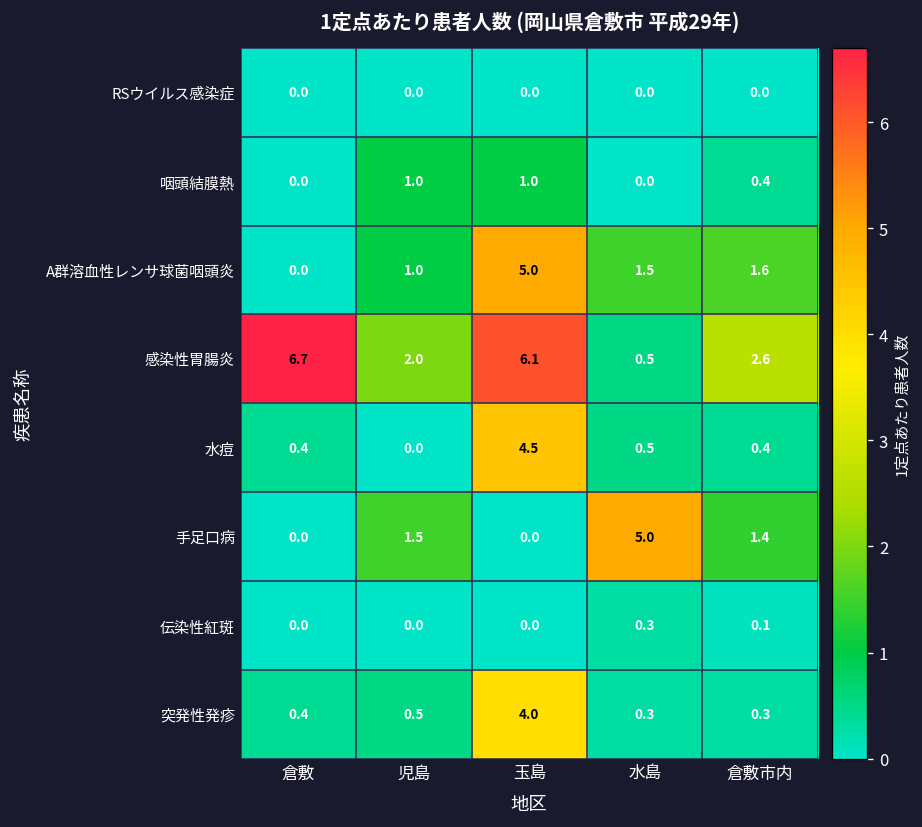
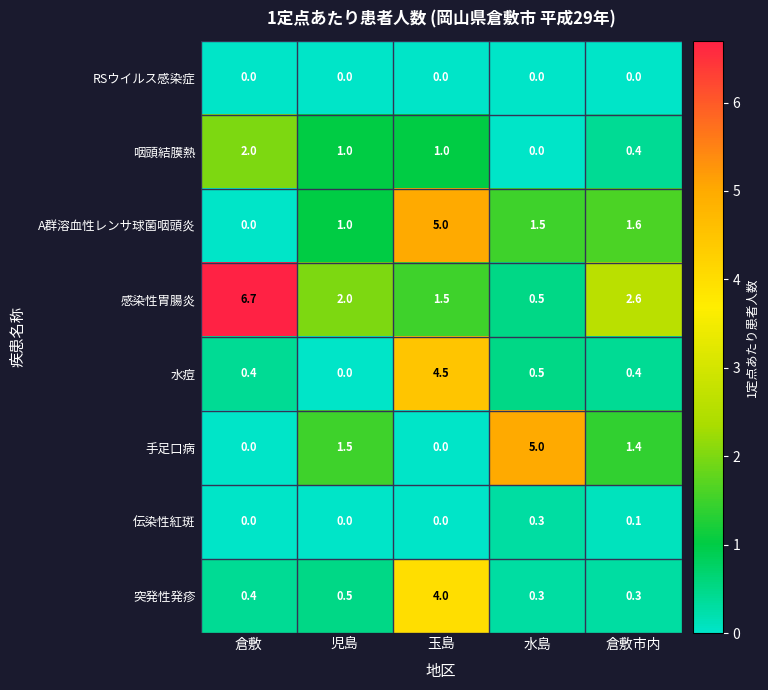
  {
    "RSウイルス感染症": {
      "倉敷": 0.0,
      "児島": 0.0,
      "玉島": 0.0,
      "水島": 0.0,
      "倉敷市内": 0.0
    },
    "咽頭結膜熱": {
-     "倉敷": 0.0,
+     "倉敷": 2.0,
      "児島": 1.0,
      "玉島": 1.0,
      "水島": 0.0,
      "倉敷市内": 0.4
    },
    "A群溶血性レンサ球菌咽頭炎": {
      "倉敷": 0.0,
      "児島": 1.0,
      "玉島": 5.0,
      "水島": 1.5,
      "倉敷市内": 1.6
    },
    "感染性胃腸炎": {
      "倉敷": 6.7,
      "児島": 2.0,
-     "玉島": 6.1,
+     "玉島": 1.5,
      "水島": 0.5,
      "倉敷市内": 2.6
    },
    "水痘": {
      "倉敷": 0.4,
      "児島": 0.0,
      "玉島": 4.5,
      "水島": 0.5,
      "倉敷市内": 0.4
    },
    "手足口病": {
      "倉敷": 0.0,
      "児島": 1.5,
      "玉島": 0.0,
      "水島": 5.0,
      "倉敷市内": 1.4
    },
    "伝染性紅斑": {
      "倉敷": 0.0,
      "児島": 0.0,
      "玉島": 0.0,
      "水島": 0.3,
      "倉敷市内": 0.1
    },
    "突発性発疹": {
      "倉敷": 0.4,
      "児島": 0.5,
      "玉島": 4.0,
      "水島": 0.3,
      "倉敷市内": 0.3
    }
  }
